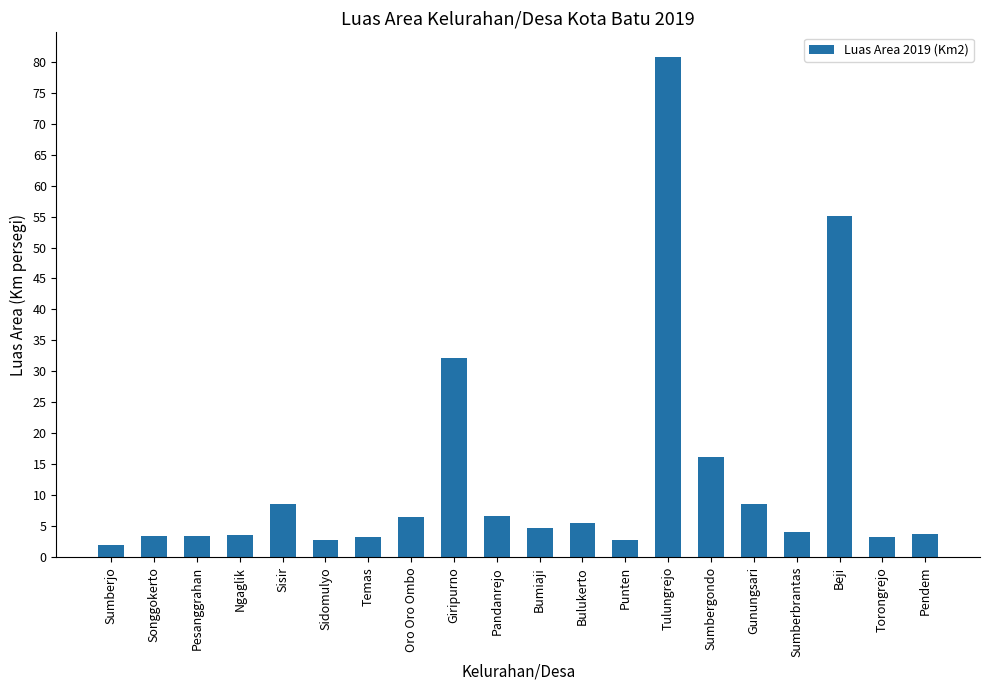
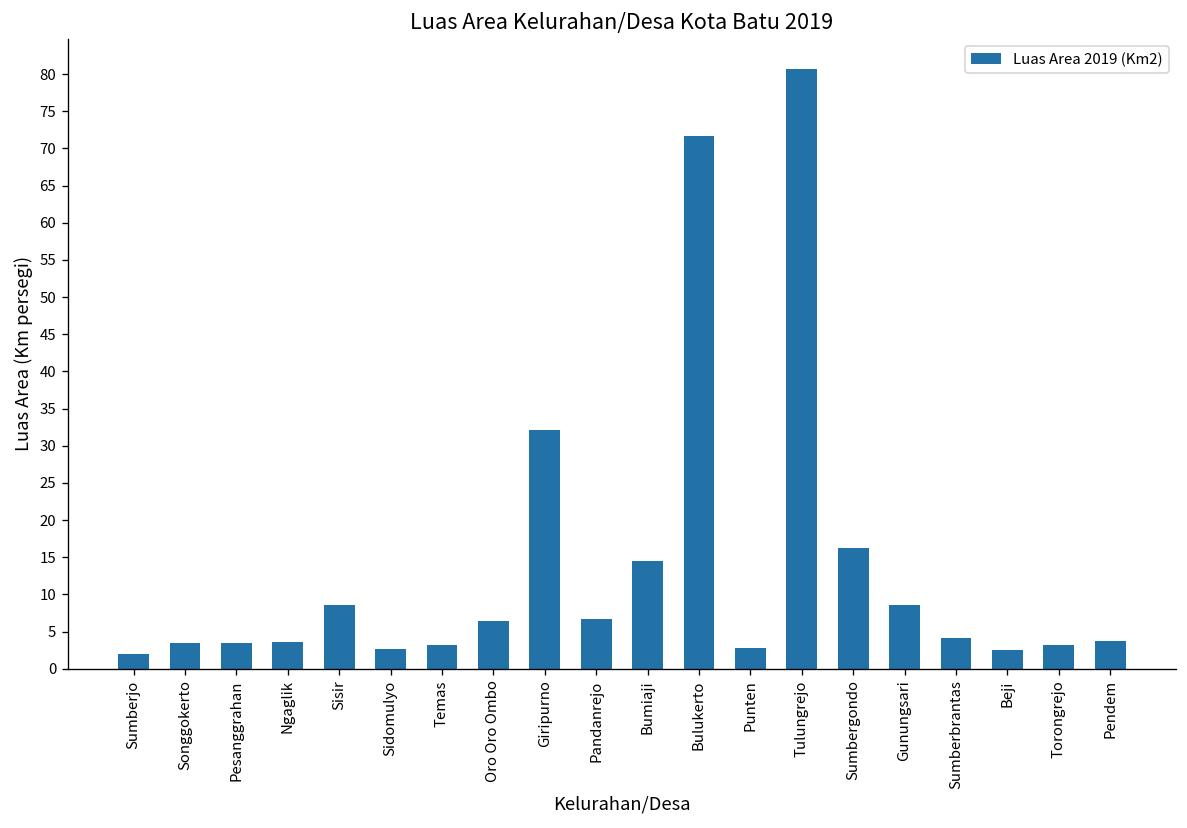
  {
    "Sumberjo": 2,
    "Songgokerto": 3,
    "Pesanggrahan": 3,
    "Ngaglik": 4,
    "Sisir": 9,
    "Sidomulyo": 3,
    "Temas": 3,
    "Oro Oro Ombo": 6,
    "Giripurno": 32,
    "Pandanrejo": 7,
-   "Bumiaji": 5,
-   "Bulukerto": 5,
+   "Bumiaji": 14,
+   "Bulukerto": 72,
    "Punten": 3,
    "Tulungrejo": 81,
    "Sumbergondo": 16,
    "Gunungsari": 9,
    "Sumberbrantas": 4,
-   "Beji": 55,
+   "Beji": 3,
    "Torongrejo": 3,
    "Pendem": 4
  }
